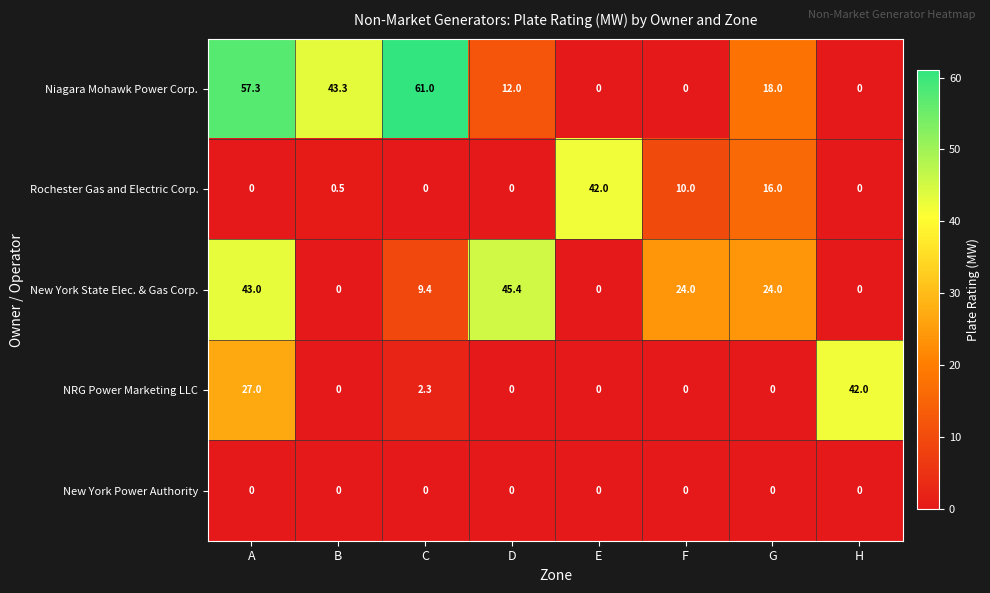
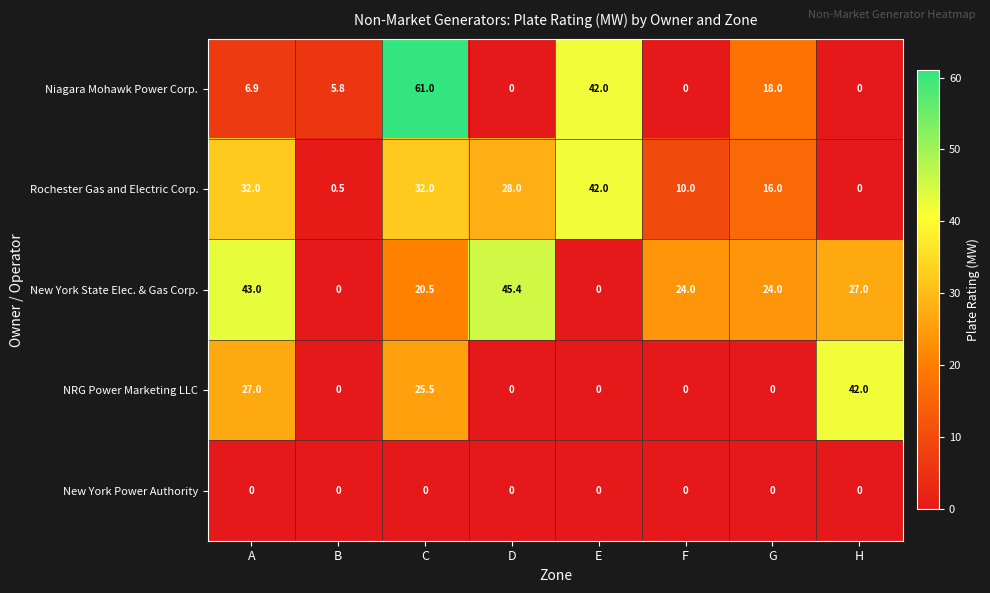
  {
    "Niagara Mohawk Power Corp.": {
-     "A": 57.3,
-     "B": 43.3,
+     "A": 6.9,
+     "B": 5.8,
      "C": 61.0,
-     "D": 12.0,
-     "E": 0,
+     "D": 0,
+     "E": 42.0,
      "F": 0,
      "G": 18.0,
      "H": 0
    },
    "Rochester Gas and Electric Corp.": {
-     "A": 0,
+     "A": 32.0,
      "B": 0.5,
-     "C": 0,
-     "D": 0,
+     "C": 32.0,
+     "D": 28.0,
      "E": 42.0,
      "F": 10.0,
      "G": 16.0,
      "H": 0
    },
    "New York State Elec. & Gas Corp.": {
      "A": 43.0,
      "B": 0,
-     "C": 9.4,
+     "C": 20.5,
      "D": 45.4,
      "E": 0,
      "F": 24.0,
      "G": 24.0,
-     "H": 0
+     "H": 27.0
    },
    "NRG Power Marketing LLC": {
      "A": 27.0,
      "B": 0,
-     "C": 2.3,
+     "C": 25.5,
      "D": 0,
      "E": 0,
      "F": 0,
      "G": 0,
      "H": 42.0
    },
    "New York Power Authority": {
      "A": 0,
      "B": 0,
      "C": 0,
      "D": 0,
      "E": 0,
      "F": 0,
      "G": 0,
      "H": 0
    }
  }
